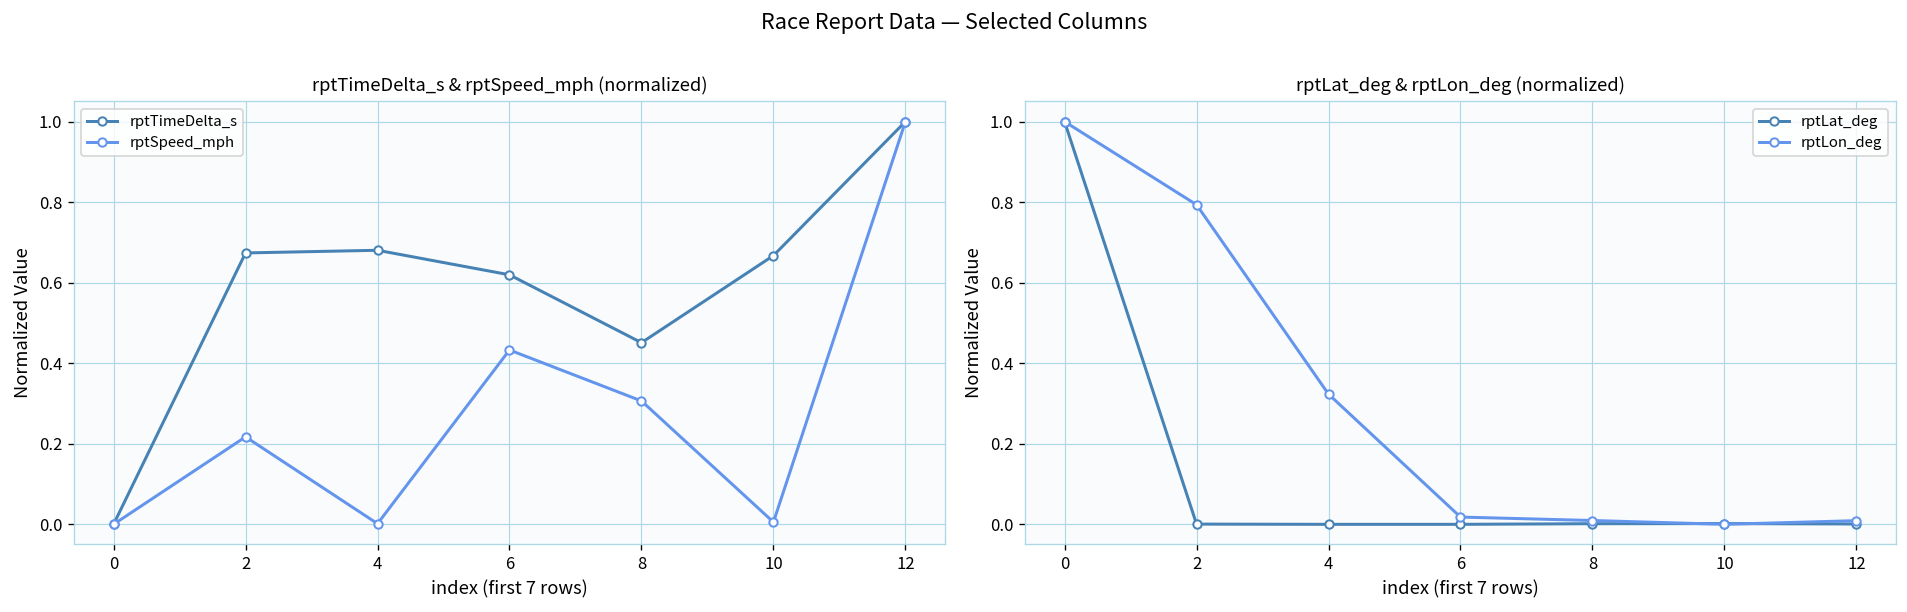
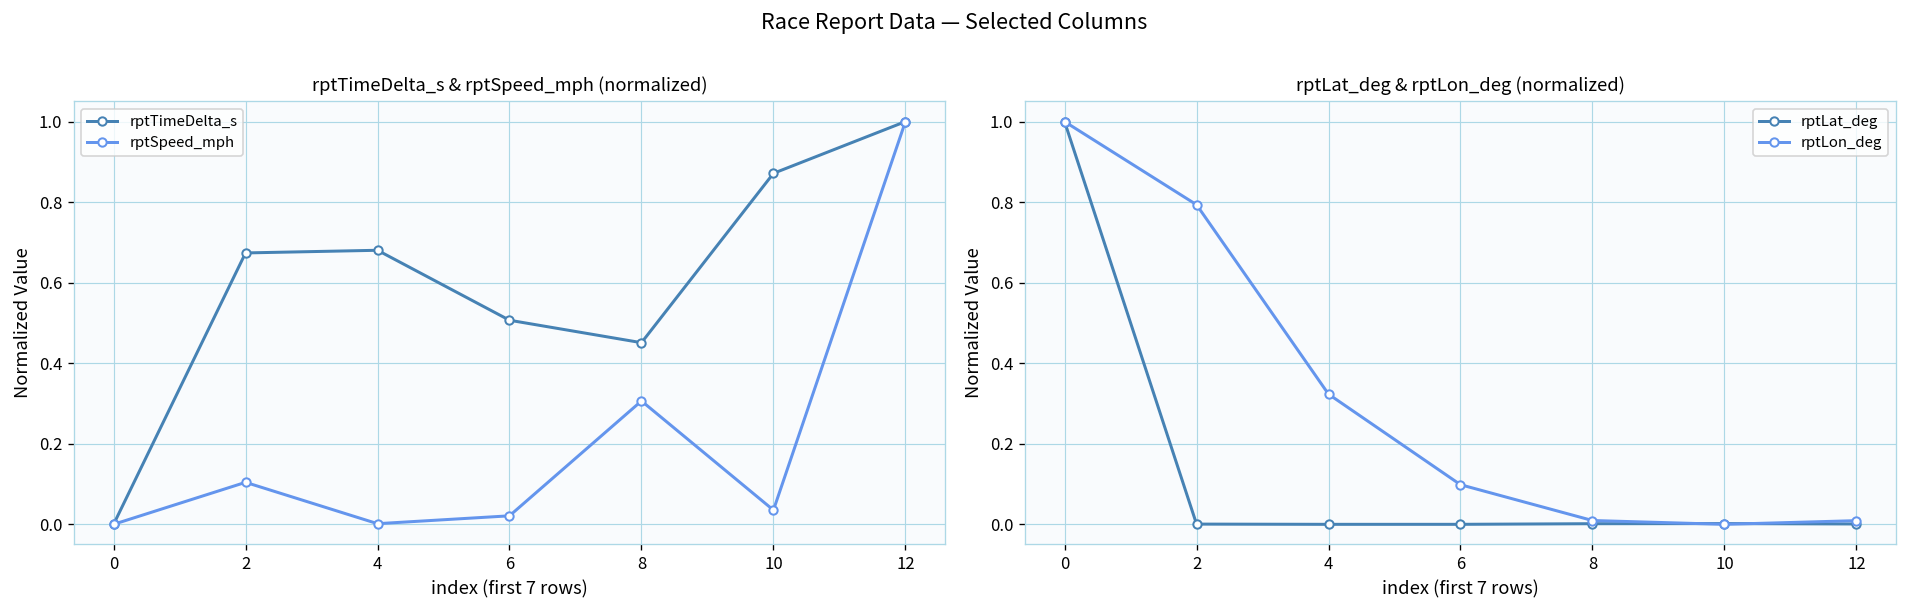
  {
    "rptTimeDelta_s & rptSpeed_mph (normalized)": {
      "rptTimeDelta_s": {
        "2": 0.67,
        "4": 0.68,
-       "6": 0.62,
+       "6": 0.51,
        "8": 0.45,
-       "10": 0.67
+       "10": 0.87
      },
      "rptSpeed_mph": {
-       "2": 0.22,
+       "2": 0.10,
        "4": 0.00,
-       "6": 0.43,
+       "6": 0.02,
        "8": 0.31,
-       "10": 0.01
+       "10": 0.04
      }
    },
    "rptLat_deg & rptLon_deg (normalized)": {
      "rptLat_deg": {
        "2": 0.00,
        "4": 0.00,
        "6": 0.00,
        "8": 0.00,
        "12": 0.00
      },
      "rptLon_deg": {
        "2": 0.79,
        "4": 0.32,
-       "6": 0.02,
+       "6": 0.10,
        "8": 0.01,
        "12": 0.01
      }
    }
  }
